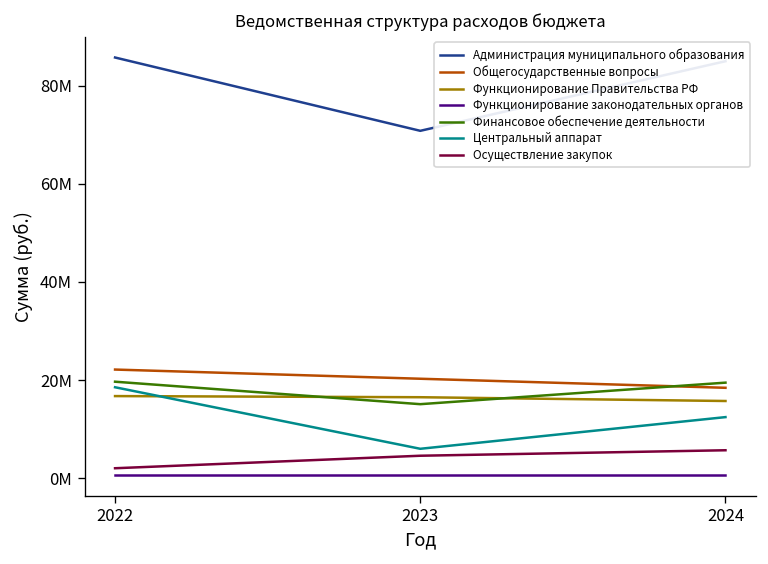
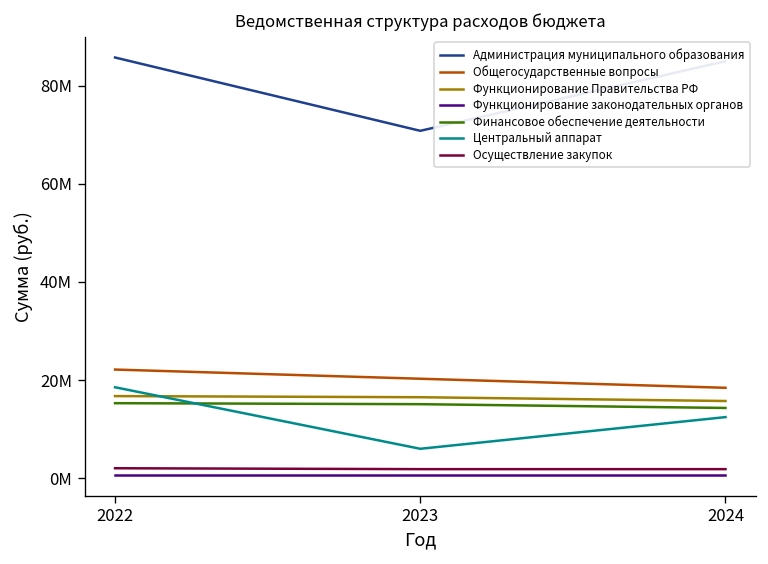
  {
    "Администрация муниципального образования": {
      "2022": 86000000,
      "2023": 71000000
    },
    "Функционирование законодательных органов": {
      "2022": 1000000,
      "2023": 1000000,
      "2024": 1000000
    },
    "Финансовое обеспечение деятельности": {
-     "2022": 20000000,
+     "2022": 15000000,
      "2023": 15000000,
-     "2024": 19000000
+     "2024": 14000000
    },
    "Центральный аппарат": {
      "2022": 19000000,
      "2023": 6000000,
      "2024": 12000000
    },
    "Осуществление закупок": {
      "2022": 2000000,
-     "2023": 5000000,
-     "2024": 6000000
+     "2023": 2000000,
+     "2024": 2000000
    }
  }
